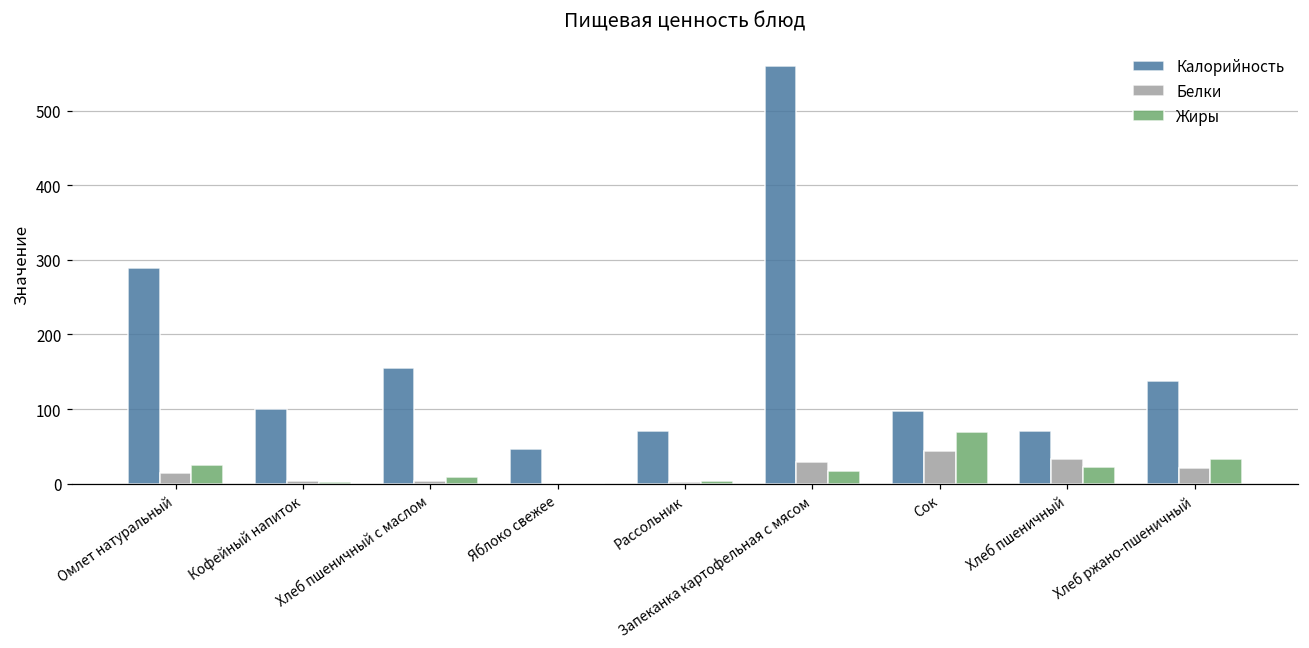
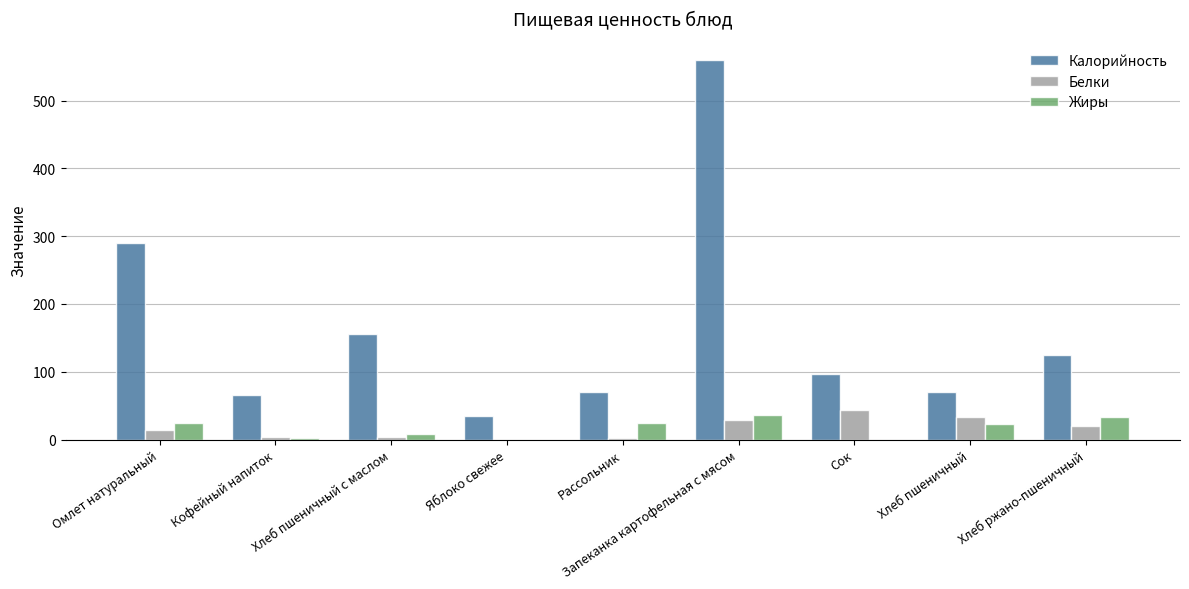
  {
    "Калорийность": {
      "Омлет натуральный": 290,
-     "Кофейный напиток": 100,
+     "Кофейный напиток": 70,
      "Хлеб пшеничный с маслом": 160,
-     "Яблоко свежее": 50,
+     "Яблоко свежее": 30,
      "Рассольник": 70,
      "Запеканка картофельная с мясом": 560,
      "Сок": 100,
      "Хлеб пшеничный": 70,
-     "Хлеб ржано-пшеничный": 140
+     "Хлеб ржано-пшеничный": 120
    },
    "Белки": {
      "Омлет натуральный": 10,
      "Хлеб пшеничный с маслом": 0,
      "Запеканка картофельная с мясом": 30,
      "Сок": 40,
      "Хлеб пшеничный": 30,
      "Хлеб ржано-пшеничный": 20
    },
    "Жиры": {
      "Омлет натуральный": 20,
      "Хлеб пшеничный с маслом": 10,
-     "Рассольник": 0,
-     "Запеканка картофельная с мясом": 20,
-     "Сок": 70,
+     "Рассольник": 20,
+     "Запеканка картофельная с мясом": 40,
+     "Сок": 0,
      "Хлеб пшеничный": 20,
      "Хлеб ржано-пшеничный": 30
    }
  }
